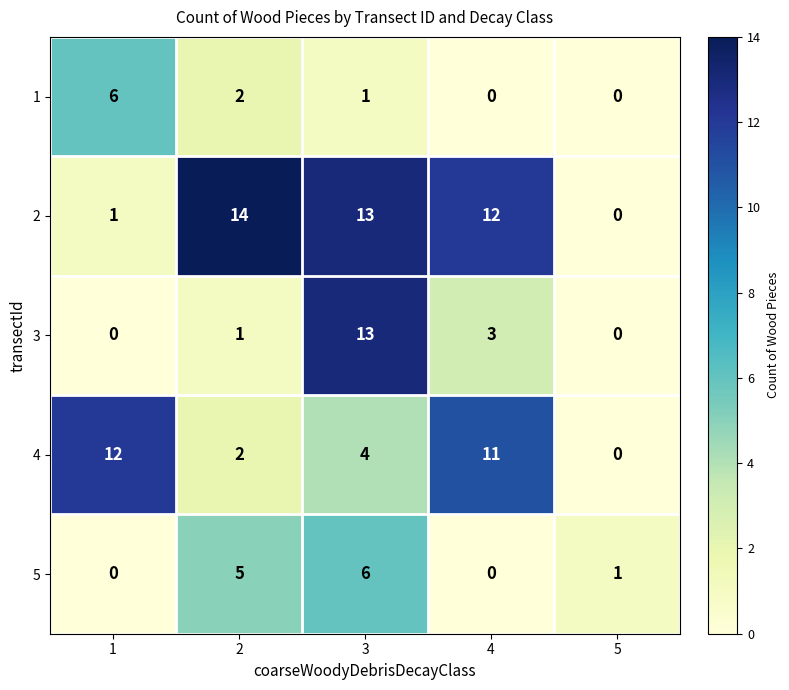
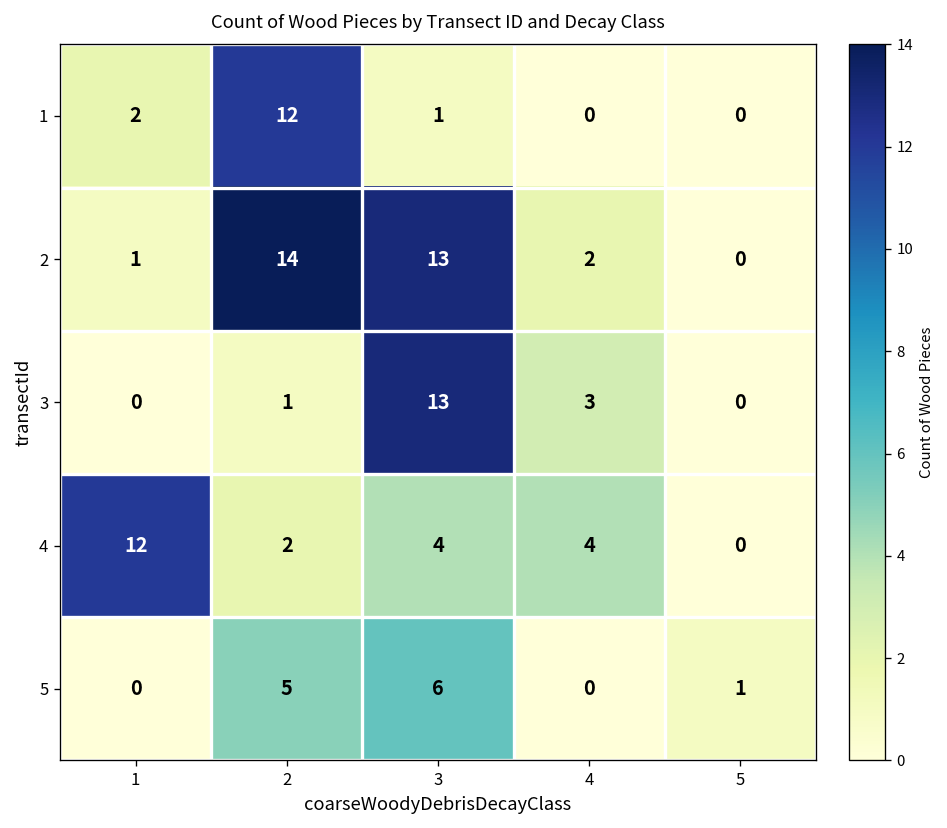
  {
    "1": {
-     "1": 6,
-     "2": 2,
+     "1": 2,
+     "2": 12,
      "3": 1,
      "4": 0,
      "5": 0
    },
    "2": {
      "1": 1,
      "2": 14,
      "3": 13,
-     "4": 12,
+     "4": 2,
      "5": 0
    },
    "3": {
      "1": 0,
      "2": 1,
      "3": 13,
      "4": 3,
      "5": 0
    },
    "4": {
      "1": 12,
      "2": 2,
      "3": 4,
-     "4": 11,
+     "4": 4,
      "5": 0
    },
    "5": {
      "1": 0,
      "2": 5,
      "3": 6,
      "4": 0,
      "5": 1
    }
  }
